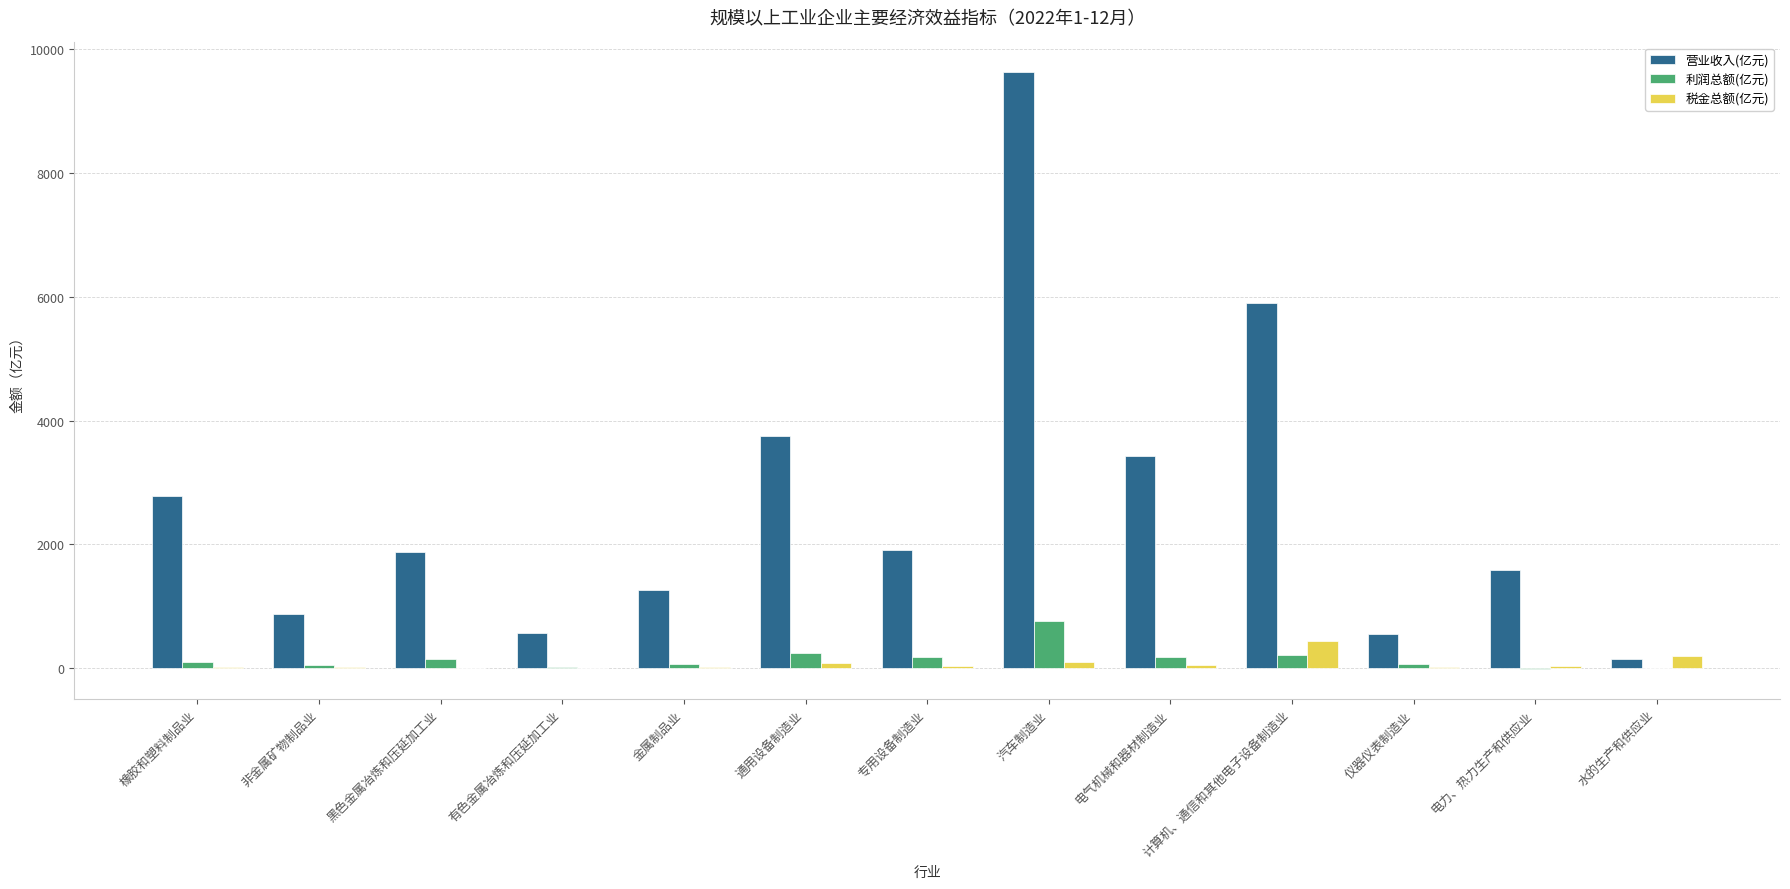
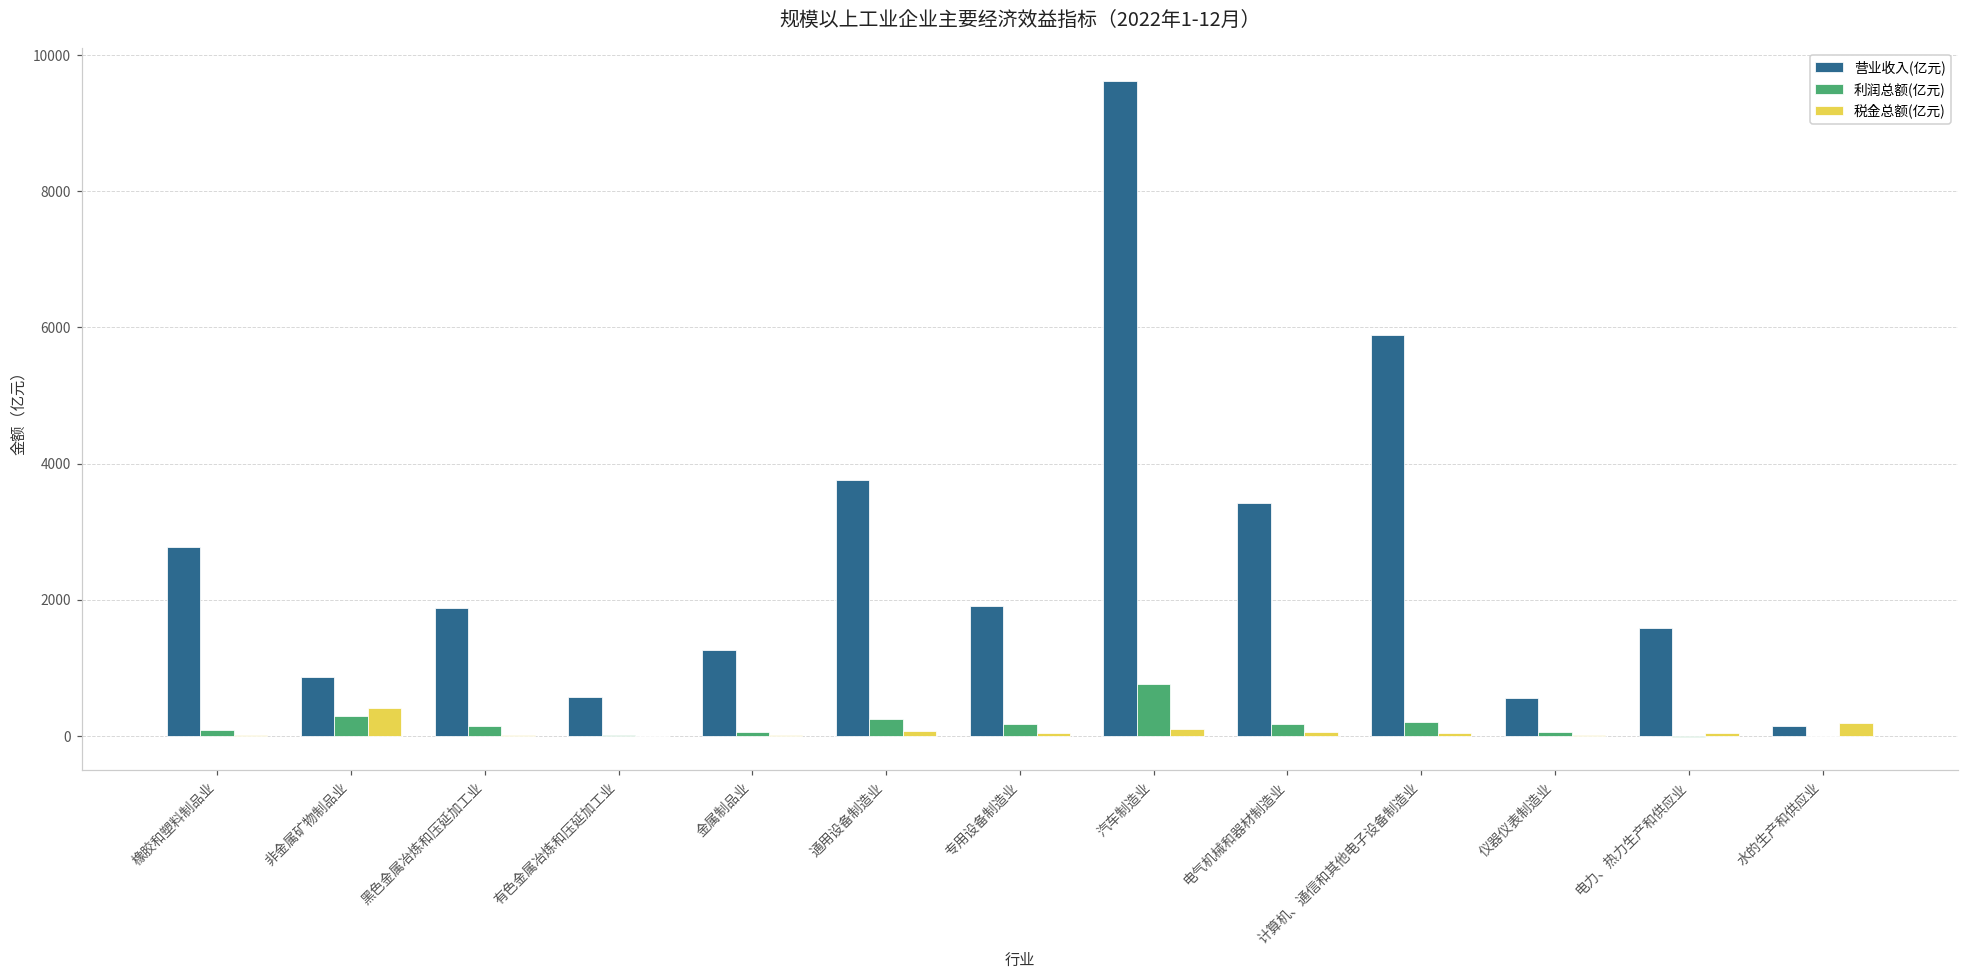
  {
    "营业收入(亿元)": {
      "橡胶和塑料制品业": 2800,
      "非金属矿物制品业": 900,
      "黑色金属冶炼和压延加工业": 1900,
      "有色金属冶炼和压延加工业": 600,
      "金属制品业": 1300,
      "通用设备制造业": 3800,
      "专用设备制造业": 1900,
      "汽车制造业": 9600,
      "电气机械和器材制造业": 3400,
      "计算机、通信和其他电子设备制造业": 5900,
      "仪器仪表制造业": 600,
      "电力、热力生产和供应业": 1600,
      "水的生产和供应业": 200
    },
    "利润总额(亿元)": {
      "橡胶和塑料制品业": 100,
-     "非金属矿物制品业": 0,
+     "非金属矿物制品业": 300,
      "黑色金属冶炼和压延加工业": 200,
      "金属制品业": 100,
      "通用设备制造业": 300,
      "专用设备制造业": 200,
      "汽车制造业": 800,
      "电气机械和器材制造业": 200,
      "计算机、通信和其他电子设备制造业": 200,
      "仪器仪表制造业": 100
    },
    "税金总额(亿元)": {
-     "非金属矿物制品业": 0,
+     "非金属矿物制品业": 400,
      "通用设备制造业": 100,
      "专用设备制造业": 0,
      "汽车制造业": 100,
      "电气机械和器材制造业": 100,
-     "计算机、通信和其他电子设备制造业": 400,
+     "计算机、通信和其他电子设备制造业": 0,
      "电力、热力生产和供应业": 0,
      "水的生产和供应业": 200
    }
  }
